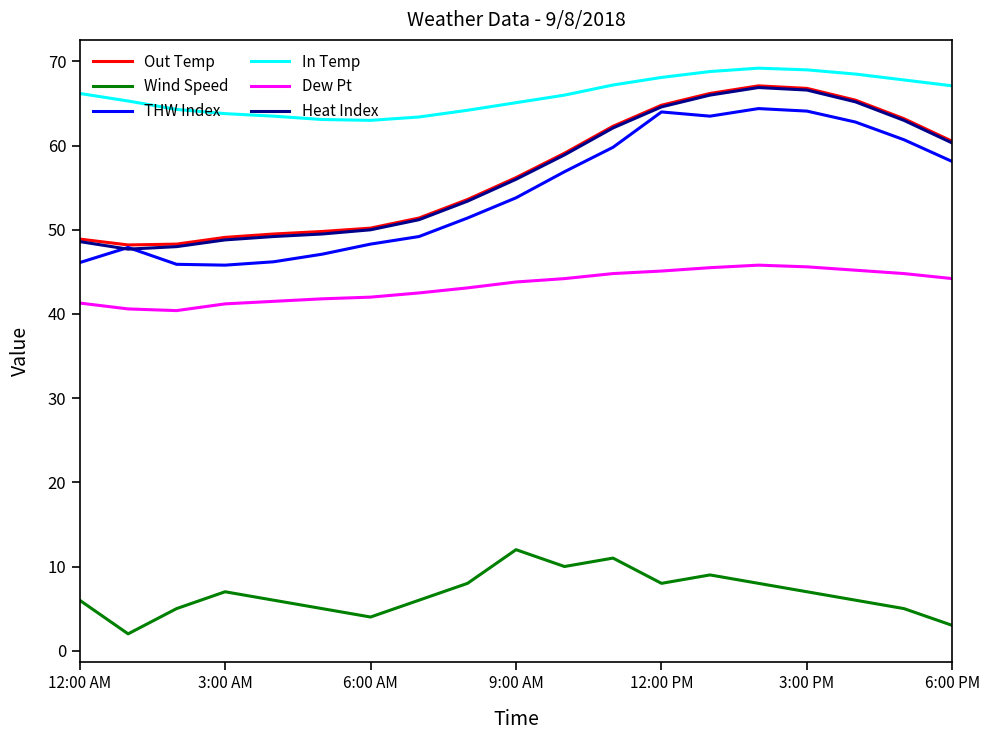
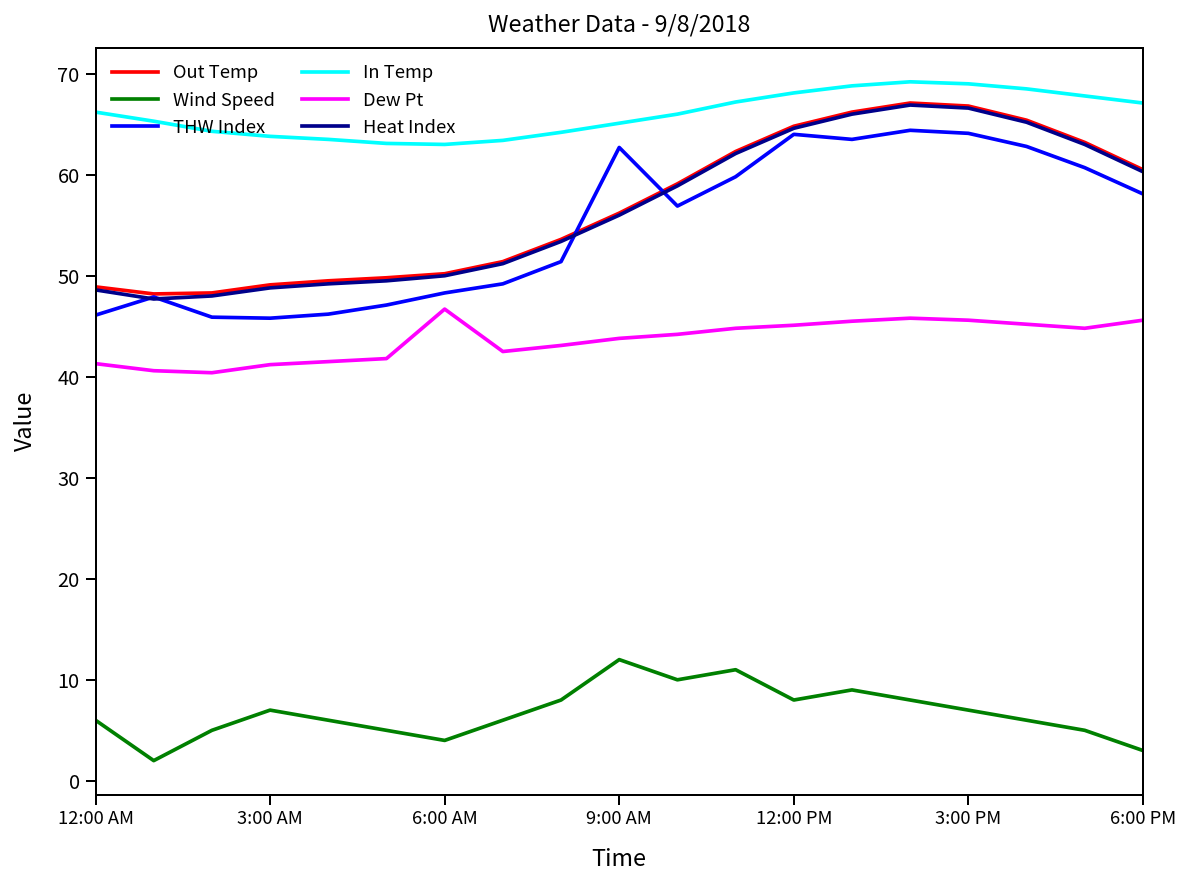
  {
    "Wind Speed": {
      "12:00 AM": 6,
      "3:00 AM": 7,
      "6:00 AM": 4,
      "9:00 AM": 12,
      "12:00 PM": 8,
      "3:00 PM": 7,
      "6:00 PM": 3
    },
    "THW Index": {
      "12:00 AM": 46,
      "3:00 AM": 46,
      "6:00 AM": 48,
-     "9:00 AM": 54,
+     "9:00 AM": 63,
      "12:00 PM": 64,
      "3:00 PM": 64,
      "6:00 PM": 58
    },
    "In Temp": {
      "12:00 AM": 66,
      "3:00 AM": 64,
      "6:00 AM": 63,
      "9:00 AM": 65,
      "12:00 PM": 68,
      "3:00 PM": 69,
      "6:00 PM": 67
    },
    "Dew Pt": {
      "12:00 AM": 41,
      "3:00 AM": 41,
-     "6:00 AM": 42,
+     "6:00 AM": 47,
      "9:00 AM": 44,
      "12:00 PM": 45,
      "3:00 PM": 46,
-     "6:00 PM": 44
+     "6:00 PM": 46
    }
  }
